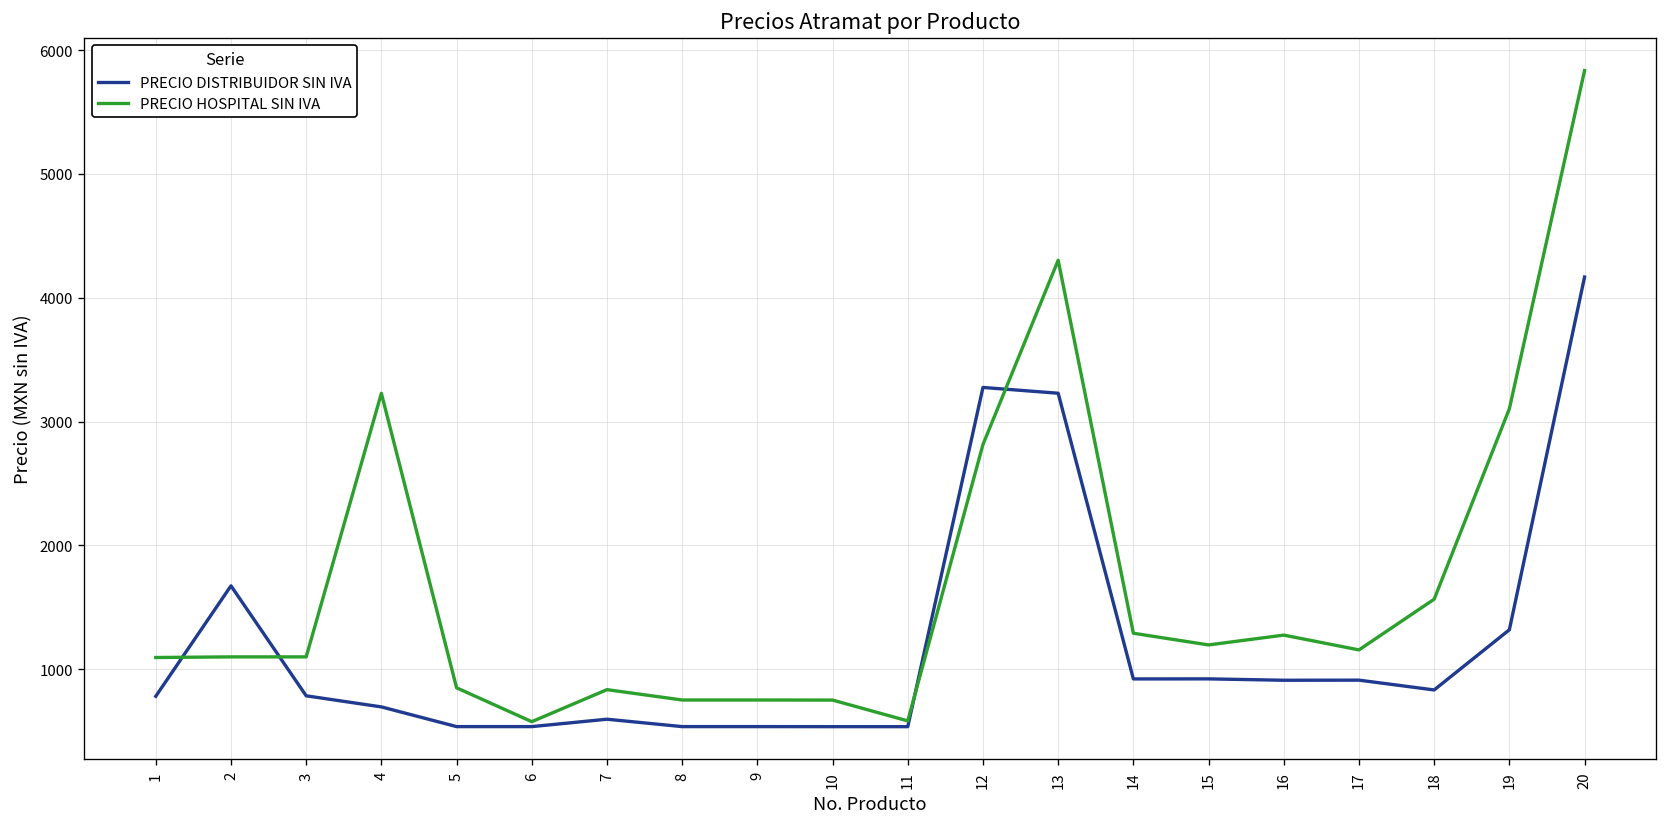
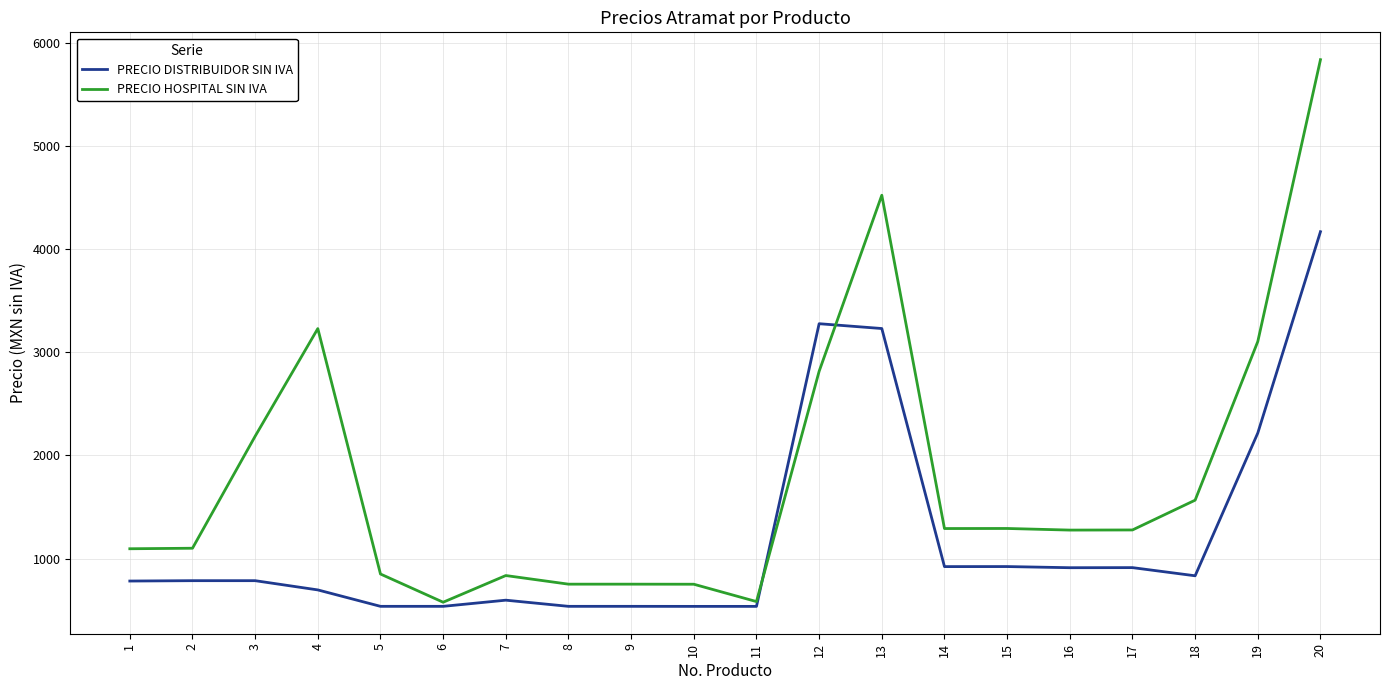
  {
    "PRECIO DISTRIBUIDOR SIN IVA": {
      "1": 780,
-     "2": 1670,
+     "2": 790,
      "3": 790,
      "4": 700,
      "5": 540,
      "6": 540,
      "7": 600,
      "8": 540,
      "9": 540,
      "10": 540,
      "11": 540,
      "12": 3280,
      "13": 3230,
      "14": 920,
      "15": 920,
      "16": 910,
      "17": 910,
      "18": 830,
-     "19": 1320,
+     "19": 2220,
      "20": 4170
    },
    "PRECIO HOSPITAL SIN IVA": {
      "1": 1100,
      "2": 1100,
-     "3": 1100,
+     "3": 2190,
      "4": 3230,
      "5": 850,
      "6": 580,
      "7": 840,
      "8": 750,
      "9": 750,
      "10": 750,
      "11": 580,
      "12": 2810,
-     "13": 4300,
+     "13": 4520,
      "14": 1290,
-     "15": 1200,
+     "15": 1290,
      "16": 1280,
-     "17": 1160,
+     "17": 1280,
      "18": 1570,
      "19": 3100,
      "20": 5830
    }
  }
